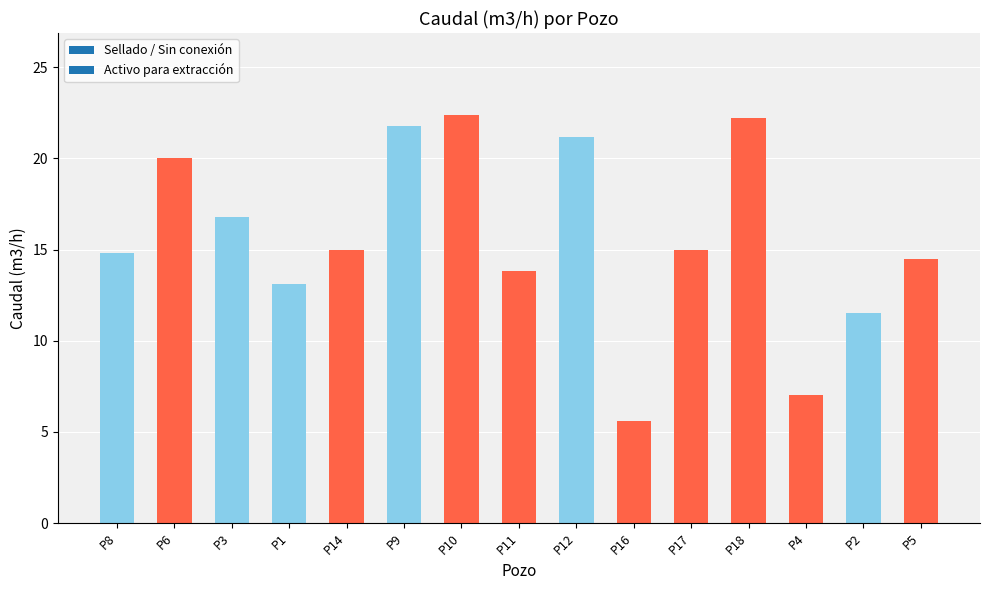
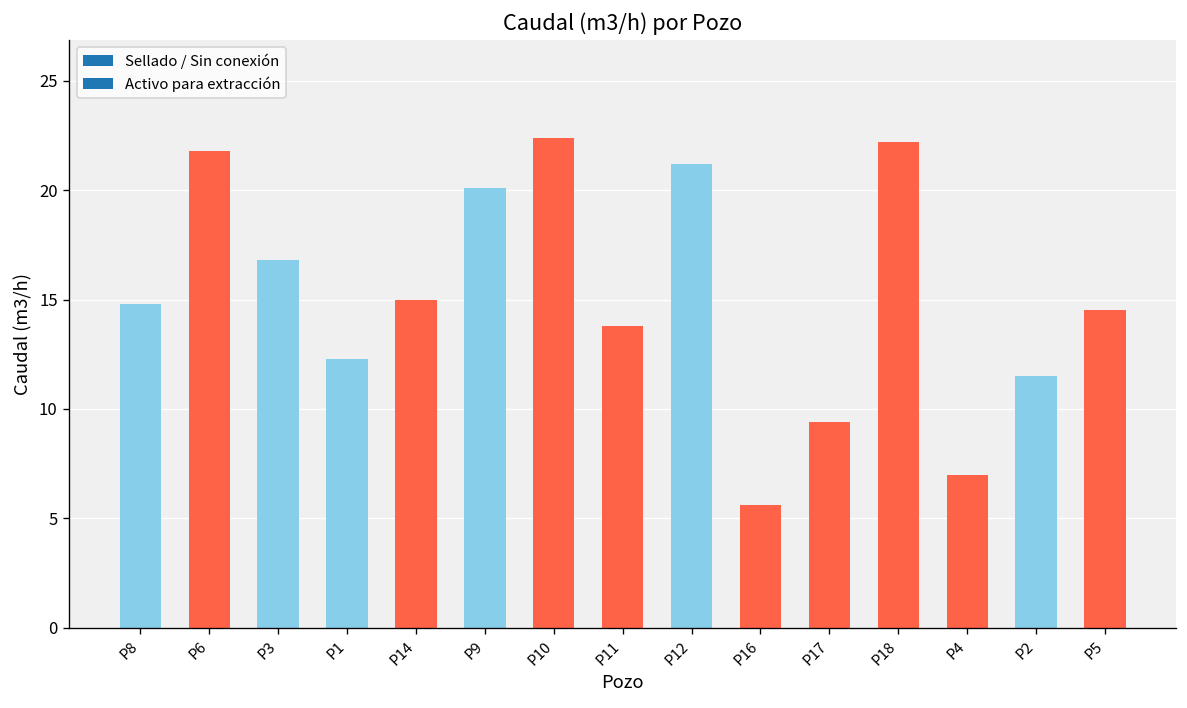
  {
    "P8": 14.8,
-   "P6": 20.0,
+   "P6": 21.8,
    "P3": 16.8,
-   "P1": 13.1,
+   "P1": 12.3,
    "P14": 15.0,
-   "P9": 21.8,
+   "P9": 20.1,
    "P10": 22.4,
    "P11": 13.8,
    "P12": 21.2,
    "P16": 5.6,
-   "P17": 15.0,
+   "P17": 9.4,
    "P18": 22.2,
    "P4": 7.0,
    "P2": 11.5,
    "P5": 14.5
  }
